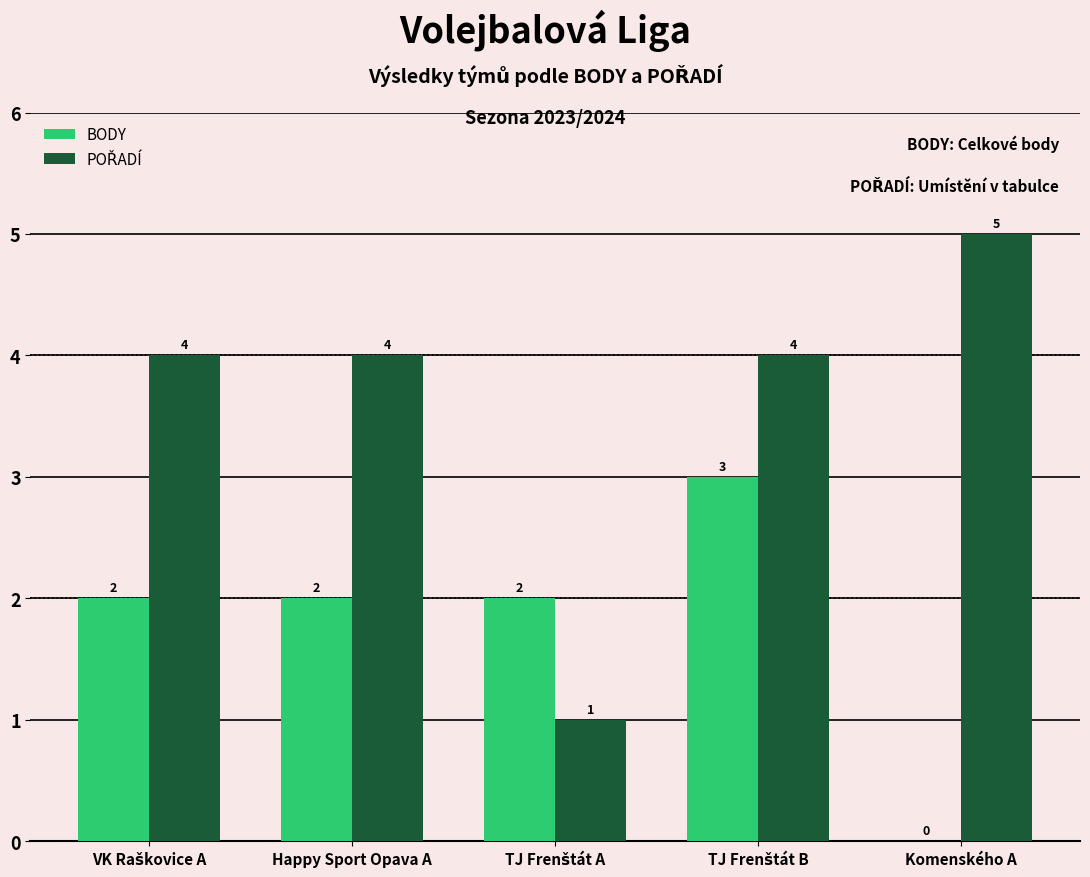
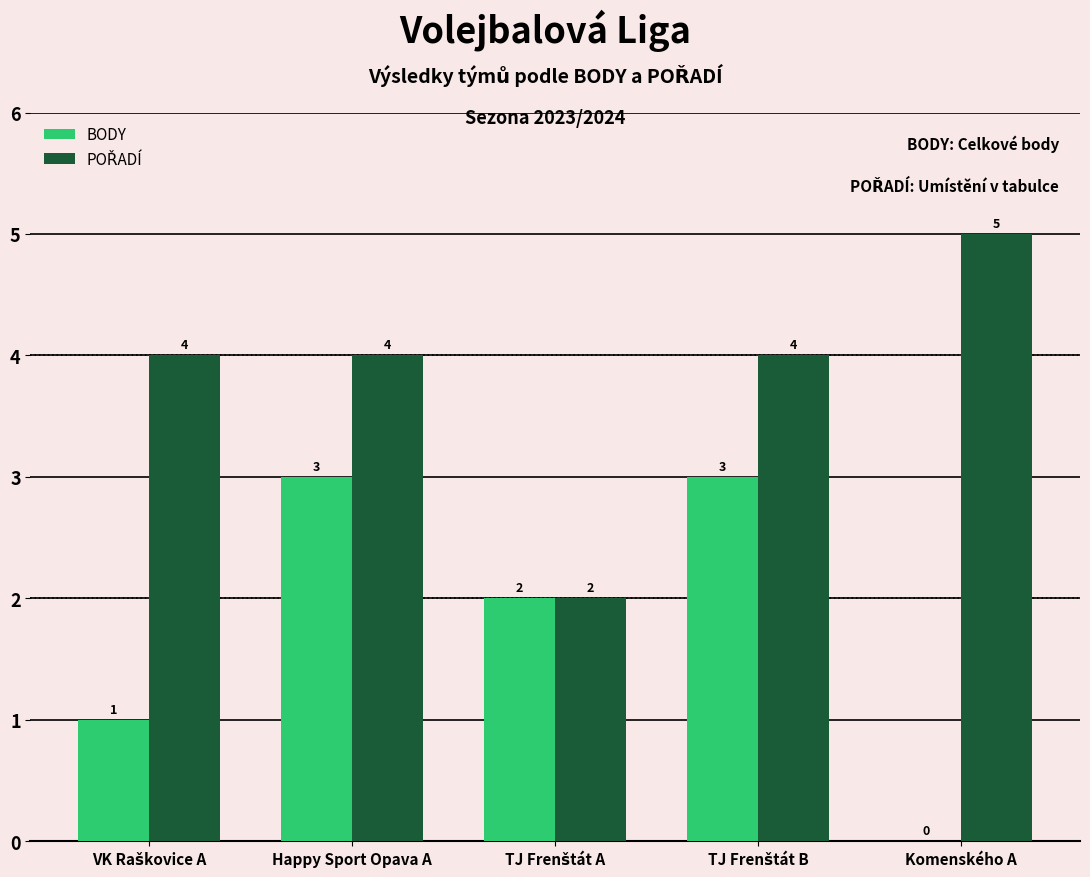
  {
    "BODY": {
-     "VK Raškovice A": 2,
-     "Happy Sport Opava A": 2,
+     "VK Raškovice A": 1,
+     "Happy Sport Opava A": 3,
      "TJ Frenštát A": 2,
      "TJ Frenštát B": 3,
      "Komenského A": 0
    },
    "POŘADÍ": {
      "VK Raškovice A": 4,
      "Happy Sport Opava A": 4,
-     "TJ Frenštát A": 1,
+     "TJ Frenštát A": 2,
      "TJ Frenštát B": 4,
      "Komenského A": 5
    }
  }
